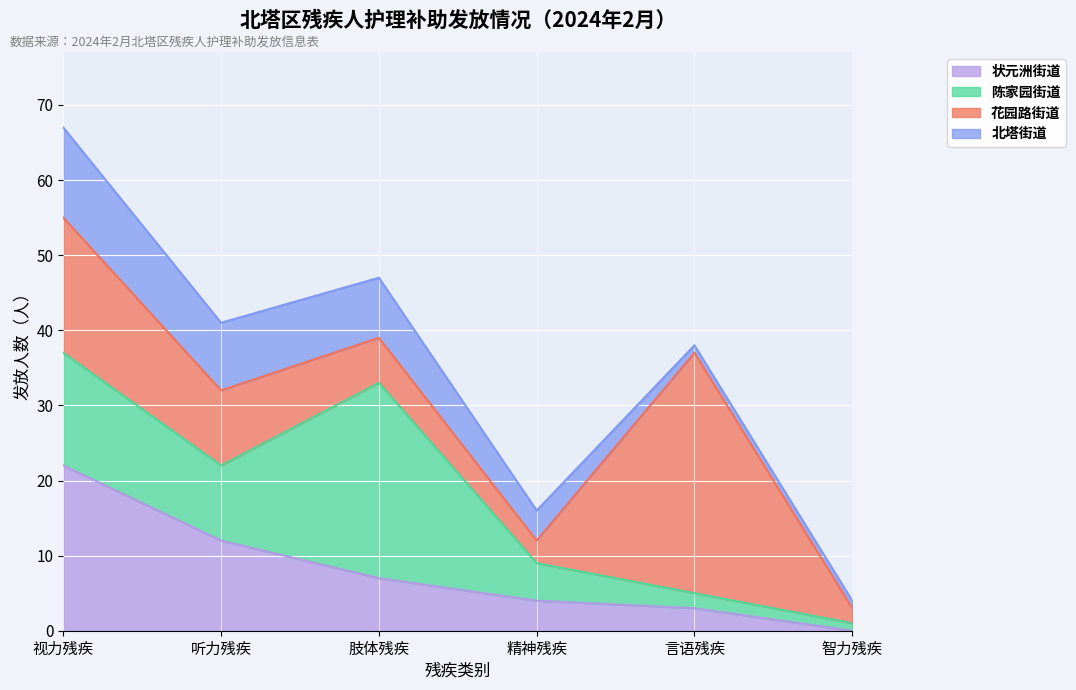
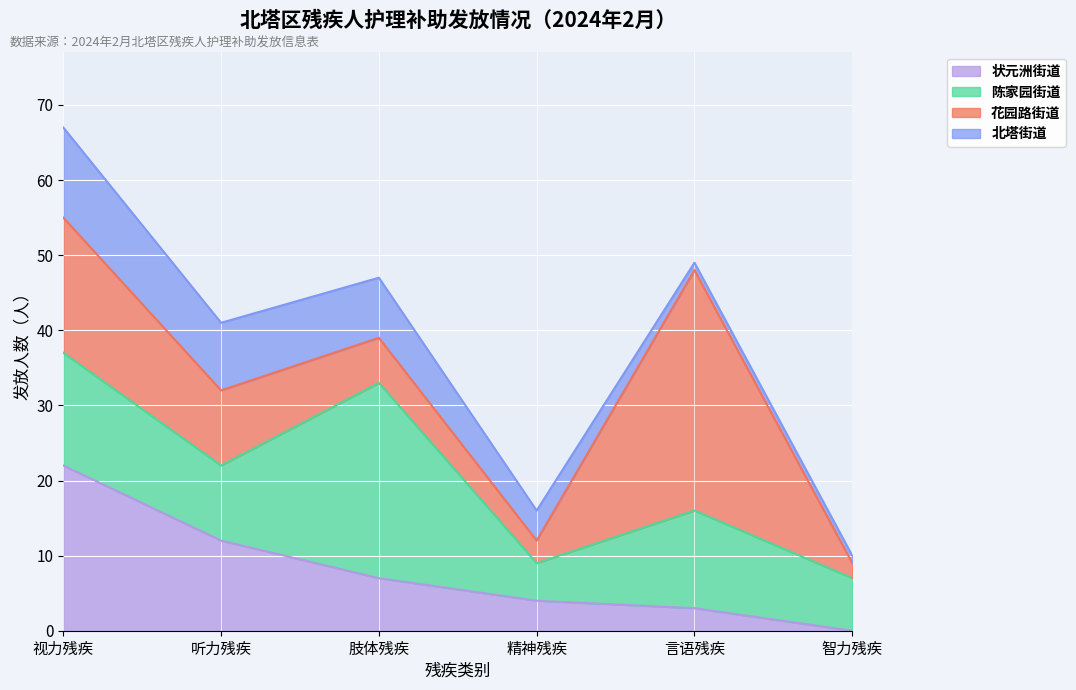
  {
    "陈家园街道": {
      "视力残疾": 15,
      "听力残疾": 10,
      "肢体残疾": 26,
      "精神残疾": 5,
-     "言语残疾": 2,
-     "智力残疾": 1
+     "言语残疾": 13,
+     "智力残疾": 7
    },
    "花园路街道": {
      "视力残疾": 18,
      "听力残疾": 10,
      "肢体残疾": 6,
      "精神残疾": 3,
      "言语残疾": 32,
      "智力残疾": 2
    }
  }
